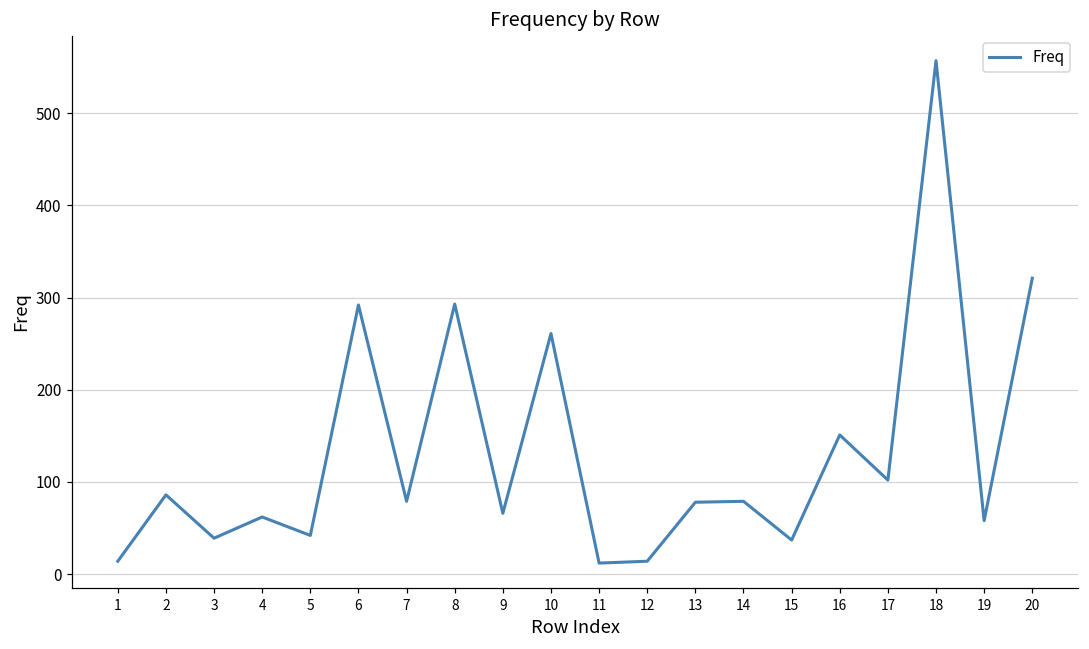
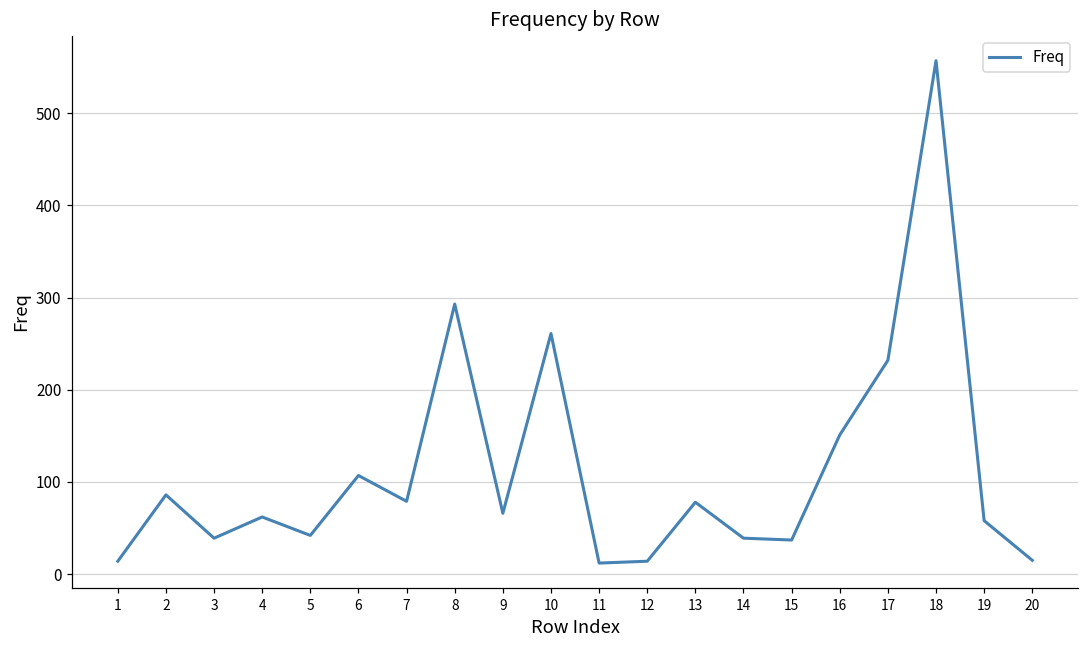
  {
    "1": 10,
    "2": 90,
    "3": 40,
    "4": 60,
    "5": 40,
-   "6": 290,
+   "6": 110,
    "7": 80,
    "8": 290,
    "9": 70,
    "10": 260,
    "11": 10,
    "12": 10,
    "13": 80,
-   "14": 80,
+   "14": 40,
    "15": 40,
    "16": 150,
-   "17": 100,
+   "17": 230,
    "18": 560,
    "19": 60,
-   "20": 320
+   "20": 20
  }
